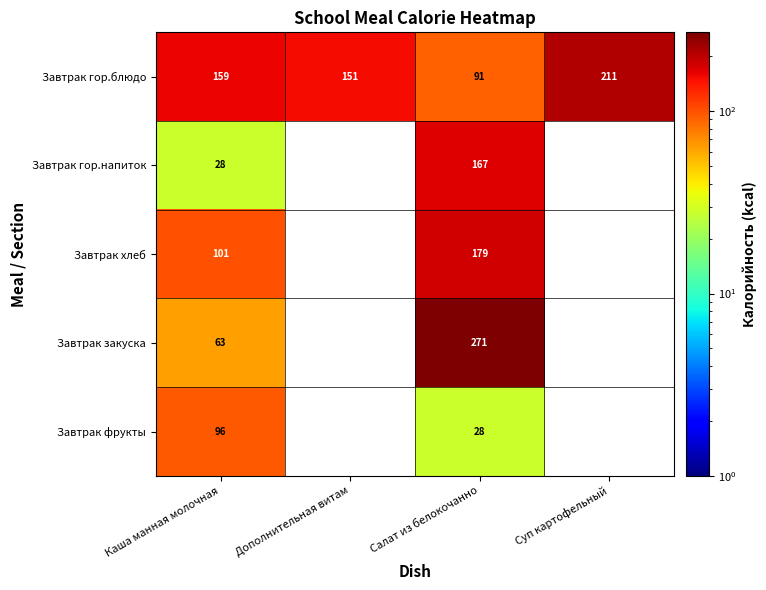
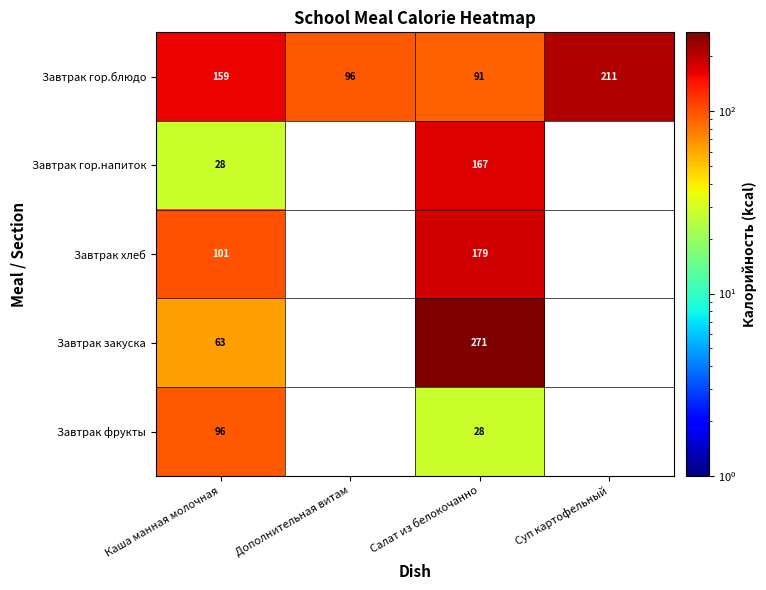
  {
    "Завтрак гор.блюдо": {
      "Каша манная молочная": 159,
-     "Дополнительная витам": 151,
+     "Дополнительная витам": 96,
      "Салат из белокочанно": 91,
      "Суп картофельный": 211
    },
    "Завтрак гор.напиток": {
      "Каша манная молочная": 28,
      "Салат из белокочанно": 167
    },
    "Завтрак хлеб": {
      "Каша манная молочная": 101,
      "Салат из белокочанно": 179
    },
    "Завтрак закуска": {
      "Каша манная молочная": 63,
      "Салат из белокочанно": 271
    },
    "Завтрак фрукты": {
      "Каша манная молочная": 96,
      "Салат из белокочанно": 28
    }
  }
